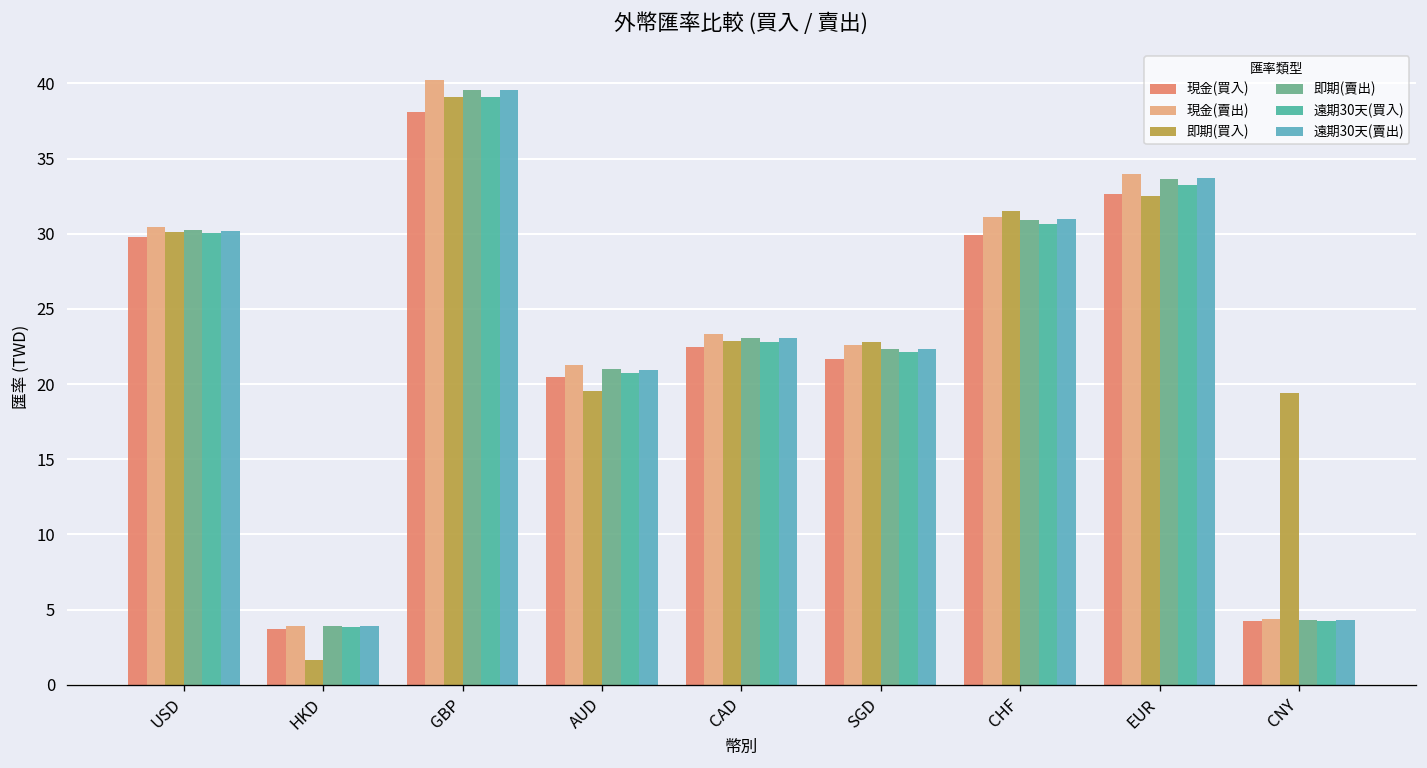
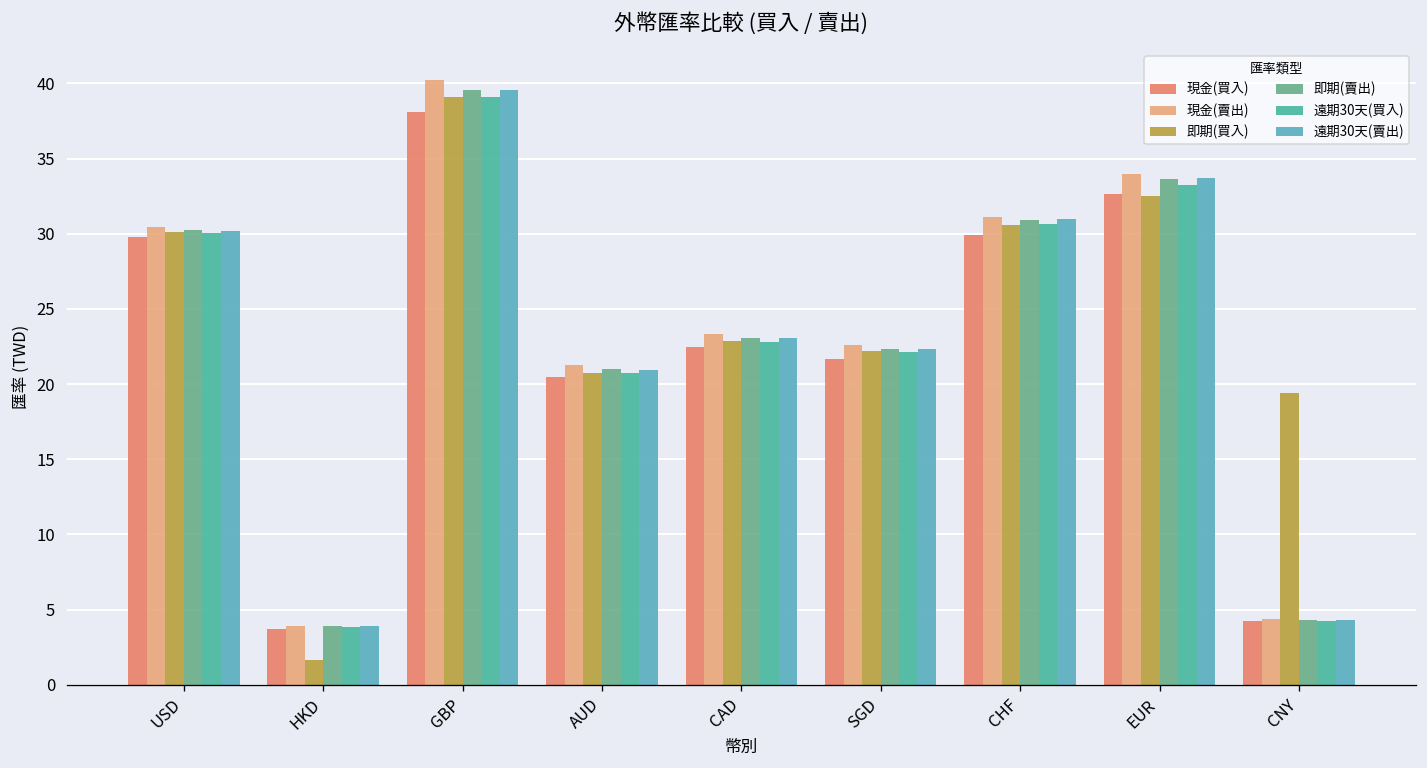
  {
    "即期(買入)": {
      "USD": 30.1,
      "HKD": 1.7,
      "GBP": 39.1,
-     "AUD": 19.5,
+     "AUD": 20.7,
      "CAD": 22.8,
-     "SGD": 22.8,
-     "CHF": 31.5,
+     "SGD": 22.2,
+     "CHF": 30.6,
      "EUR": 32.5,
      "CNY": 19.4
    }
  }
